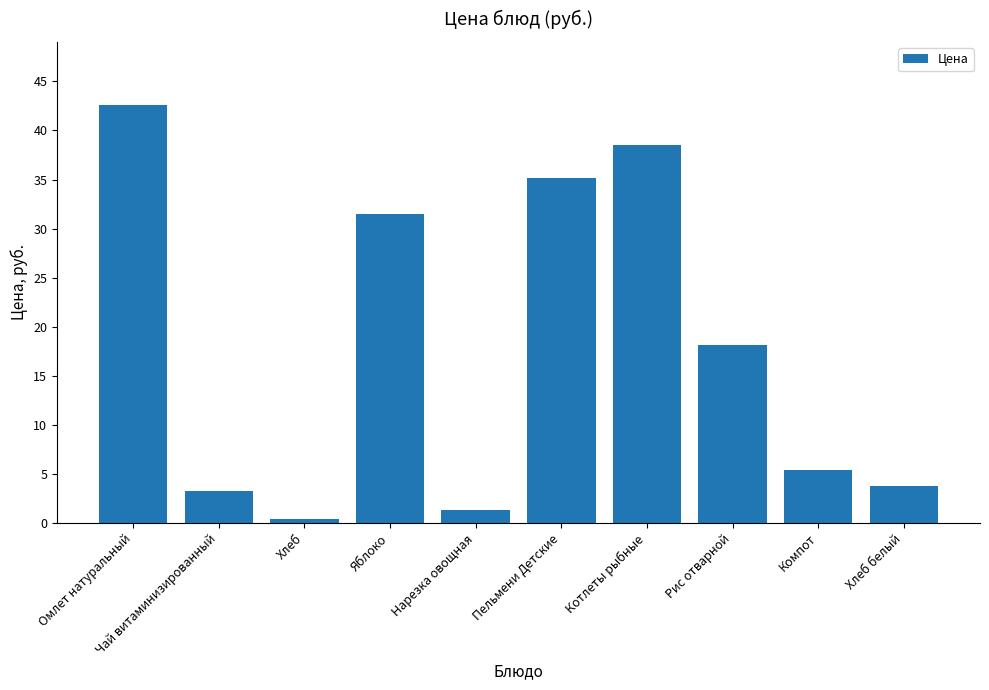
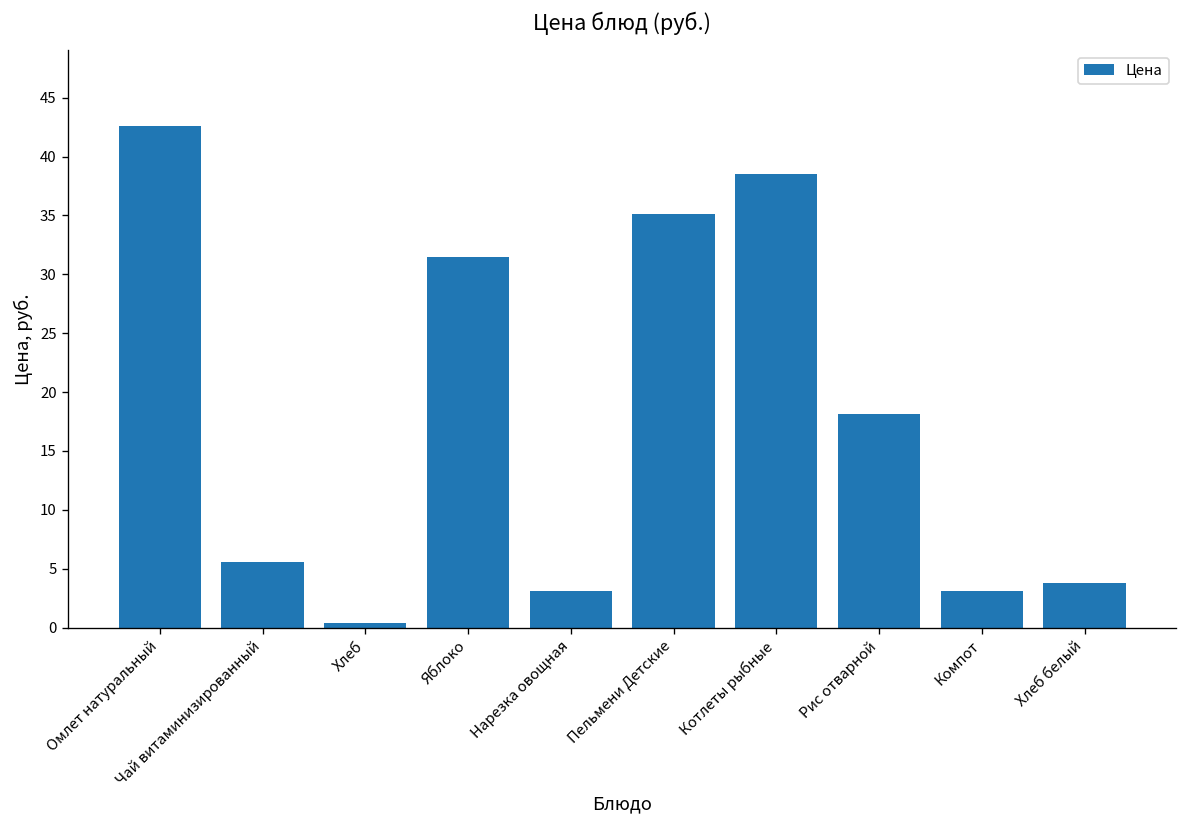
  {
    "Омлет натуральный": 43,
-   "Чай витаминизированный": 3,
+   "Чай витаминизированный": 6,
    "Хлеб": 0,
    "Яблоко": 31,
-   "Нарезка овощная": 1,
+   "Нарезка овощная": 3,
    "Пельмени Детские": 35,
    "Котлеты рыбные": 39,
    "Рис отварной": 18,
-   "Компот": 5,
+   "Компот": 3,
    "Хлеб белый": 4
  }
